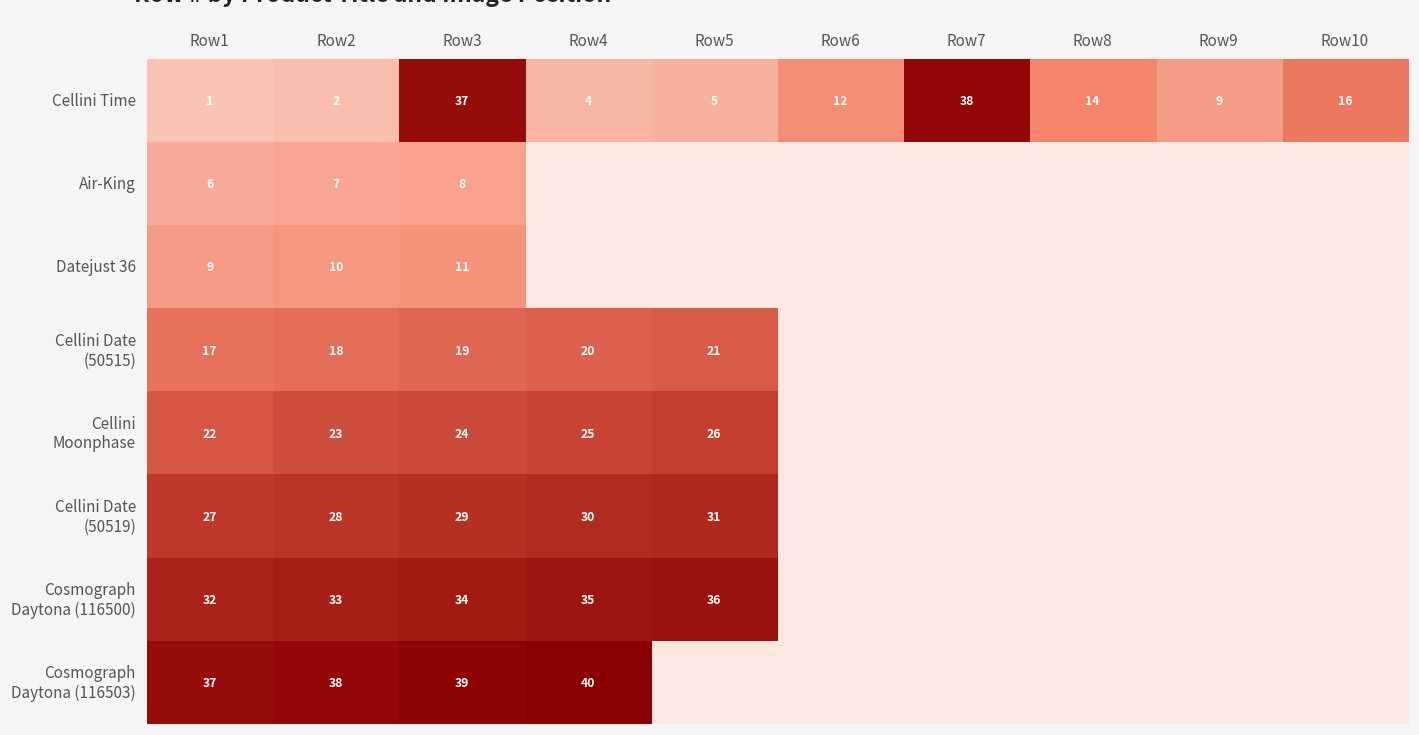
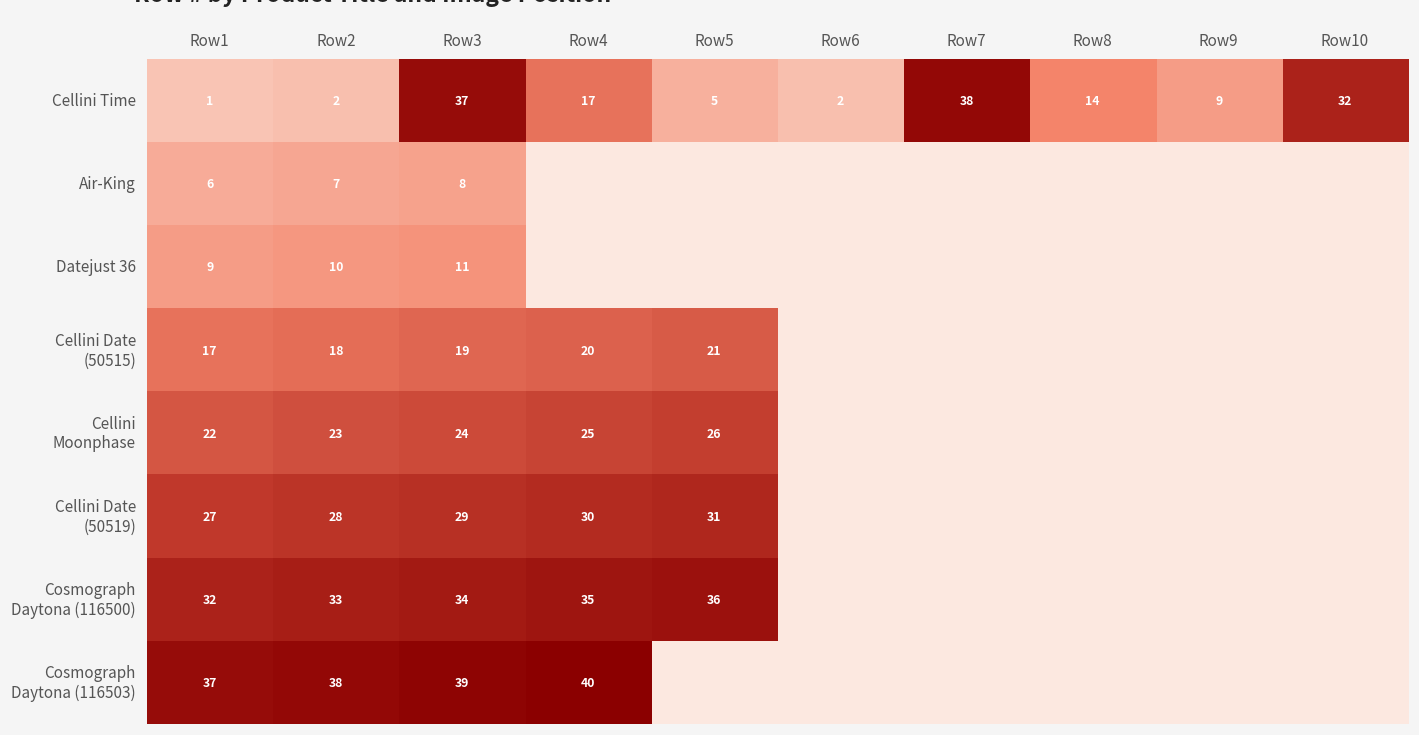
  {
    "Cellini Time": {
      "Row1": 1,
      "Row2": 2,
      "Row3": 37,
-     "Row4": 4,
+     "Row4": 17,
      "Row5": 5,
-     "Row6": 12,
+     "Row6": 2,
      "Row7": 38,
      "Row8": 14,
      "Row9": 9,
-     "Row10": 16
+     "Row10": 32
    },
    "Air-King": {
      "Row1": 6,
      "Row2": 7,
      "Row3": 8
    },
    "Datejust 36": {
      "Row1": 9,
      "Row2": 10,
      "Row3": 11
    },
    "Cellini Date (50515)": {
      "Row1": 17,
      "Row2": 18,
      "Row3": 19,
      "Row4": 20,
      "Row5": 21
    },
    "Cellini Moonphase": {
      "Row1": 22,
      "Row2": 23,
      "Row3": 24,
      "Row4": 25,
      "Row5": 26
    },
    "Cellini Date (50519)": {
      "Row1": 27,
      "Row2": 28,
      "Row3": 29,
      "Row4": 30,
      "Row5": 31
    },
    "Cosmograph Daytona (116500)": {
      "Row1": 32,
      "Row2": 33,
      "Row3": 34,
      "Row4": 35,
      "Row5": 36
    },
    "Cosmograph Daytona (116503)": {
      "Row1": 37,
      "Row2": 38,
      "Row3": 39,
      "Row4": 40
    }
  }
